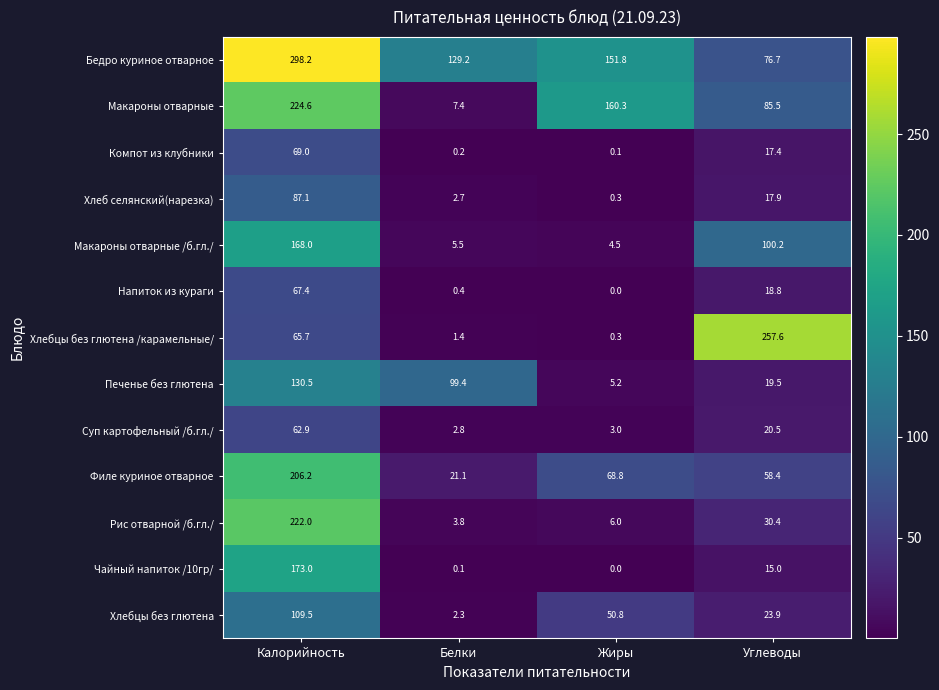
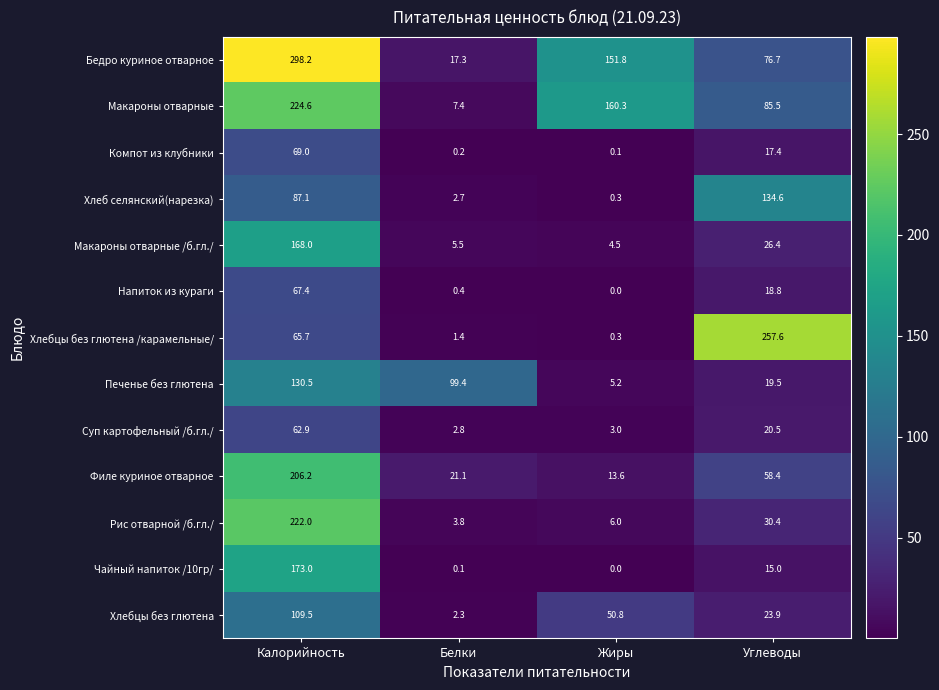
  {
    "Бедро куриное отварное": {
      "Калорийность": 298.2,
-     "Белки": 129.2,
+     "Белки": 17.3,
      "Жиры": 151.8,
      "Углеводы": 76.7
    },
    "Макароны отварные": {
      "Калорийность": 224.6,
      "Белки": 7.4,
      "Жиры": 160.3,
      "Углеводы": 85.5
    },
    "Компот из клубники": {
      "Калорийность": 69.0,
      "Белки": 0.2,
      "Жиры": 0.1,
      "Углеводы": 17.4
    },
    "Хлеб селянский(нарезка)": {
      "Калорийность": 87.1,
      "Белки": 2.7,
      "Жиры": 0.3,
-     "Углеводы": 17.9
+     "Углеводы": 134.6
    },
    "Макароны отварные /б.гл./": {
      "Калорийность": 168.0,
      "Белки": 5.5,
      "Жиры": 4.5,
-     "Углеводы": 100.2
+     "Углеводы": 26.4
    },
    "Напиток из кураги": {
      "Калорийность": 67.4,
      "Белки": 0.4,
      "Жиры": 0.0,
      "Углеводы": 18.8
    },
    "Хлебцы без глютена /карамельные/": {
      "Калорийность": 65.7,
      "Белки": 1.4,
      "Жиры": 0.3,
      "Углеводы": 257.6
    },
    "Печенье без глютена": {
      "Калорийность": 130.5,
      "Белки": 99.4,
      "Жиры": 5.2,
      "Углеводы": 19.5
    },
    "Суп картофельный /б.гл./": {
      "Калорийность": 62.9,
      "Белки": 2.8,
      "Жиры": 3.0,
      "Углеводы": 20.5
    },
    "Филе куриное отварное": {
      "Калорийность": 206.2,
      "Белки": 21.1,
-     "Жиры": 68.8,
+     "Жиры": 13.6,
      "Углеводы": 58.4
    },
    "Рис отварной /б.гл./": {
      "Калорийность": 222.0,
      "Белки": 3.8,
      "Жиры": 6.0,
      "Углеводы": 30.4
    },
    "Чайный напиток /10гр/": {
      "Калорийность": 173.0,
      "Белки": 0.1,
      "Жиры": 0.0,
      "Углеводы": 15.0
    },
    "Хлебцы без глютена": {
      "Калорийность": 109.5,
      "Белки": 2.3,
      "Жиры": 50.8,
      "Углеводы": 23.9
    }
  }
